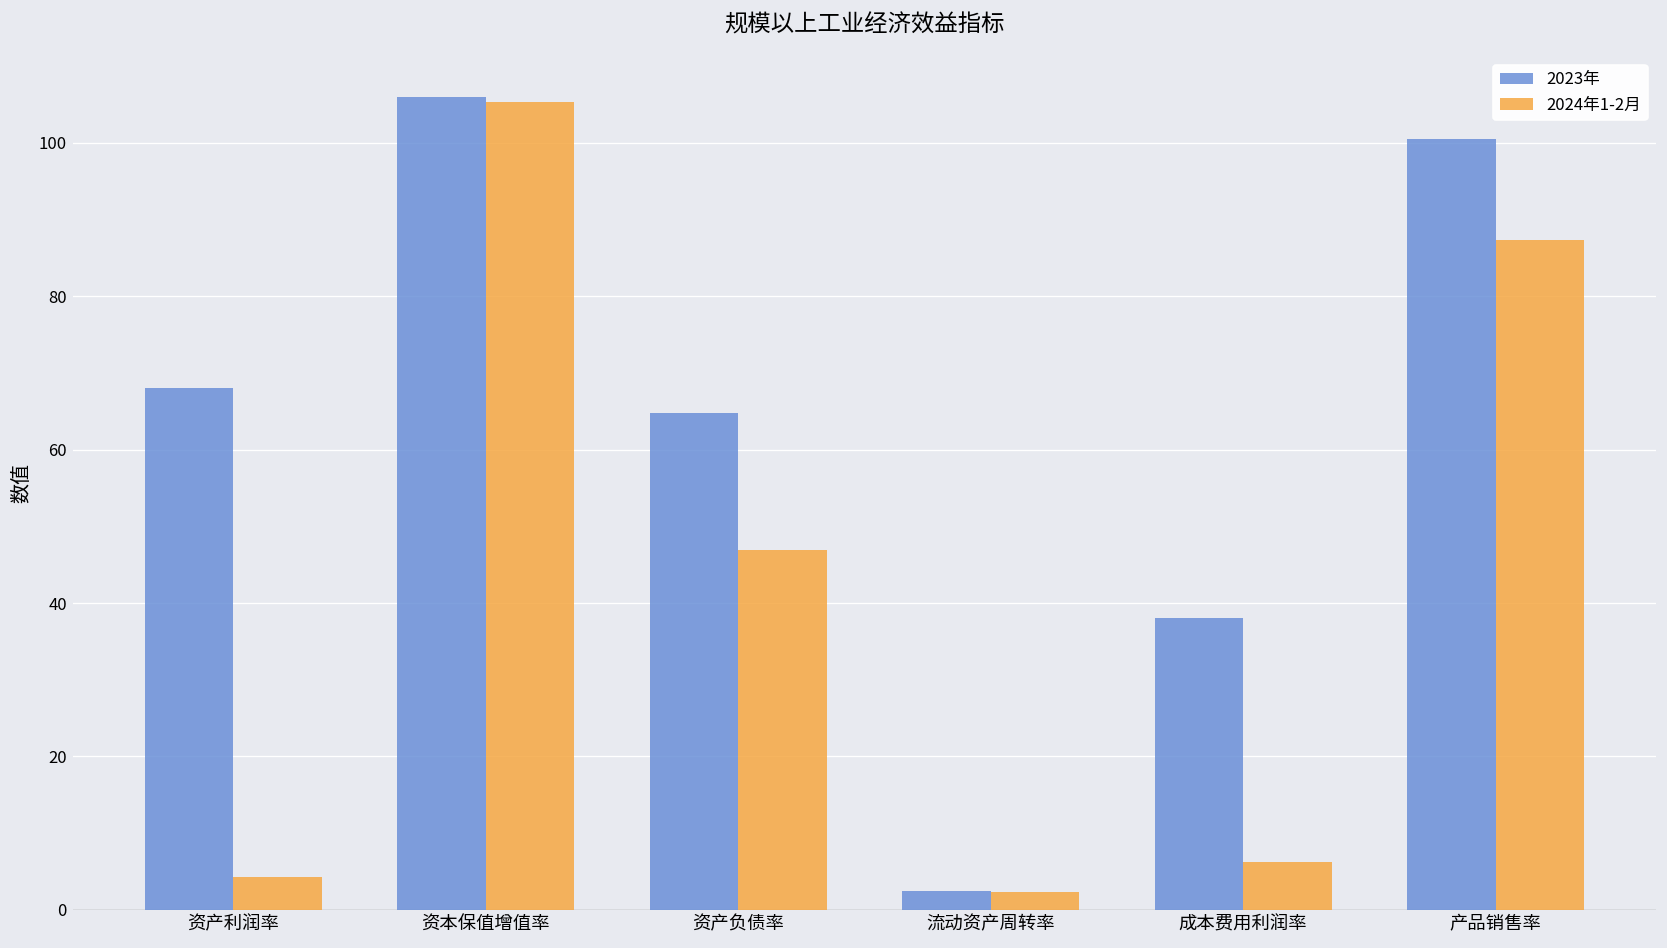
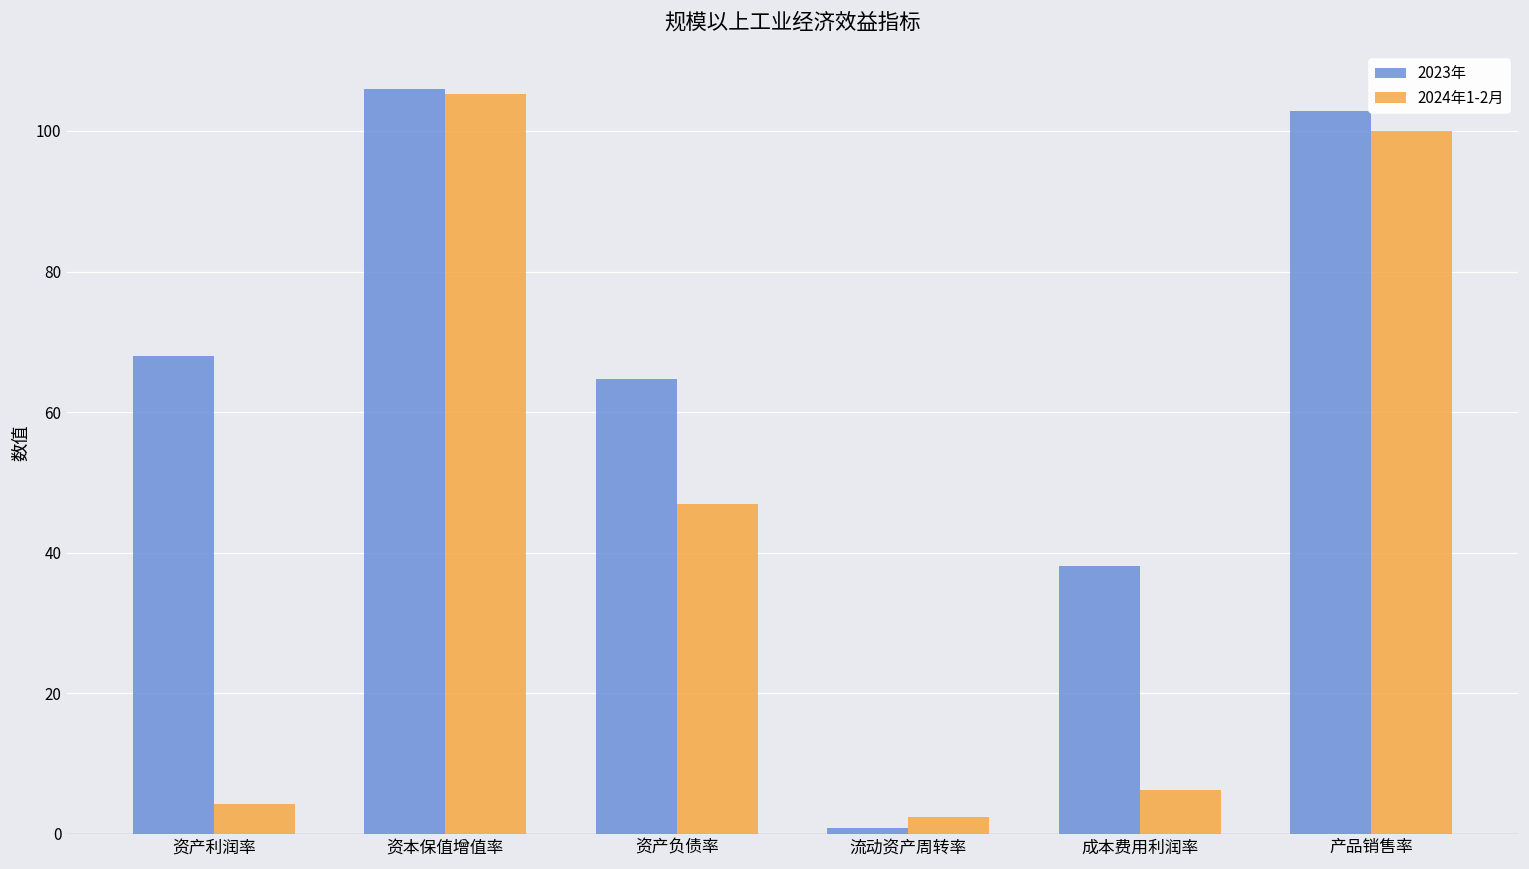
  {
    "2023年": {
      "资产利润率": 68,
      "资本保值增值率": 106,
      "资产负债率": 65,
-     "流动资产周转率": 2,
+     "流动资产周转率": 1,
      "成本费用利润率": 38,
-     "产品销售率": 100
+     "产品销售率": 103
    },
    "2024年1-2月": {
      "资产利润率": 4,
      "资本保值增值率": 105,
      "资产负债率": 47,
      "流动资产周转率": 2,
      "成本费用利润率": 6,
-     "产品销售率": 87
+     "产品销售率": 100
    }
  }
